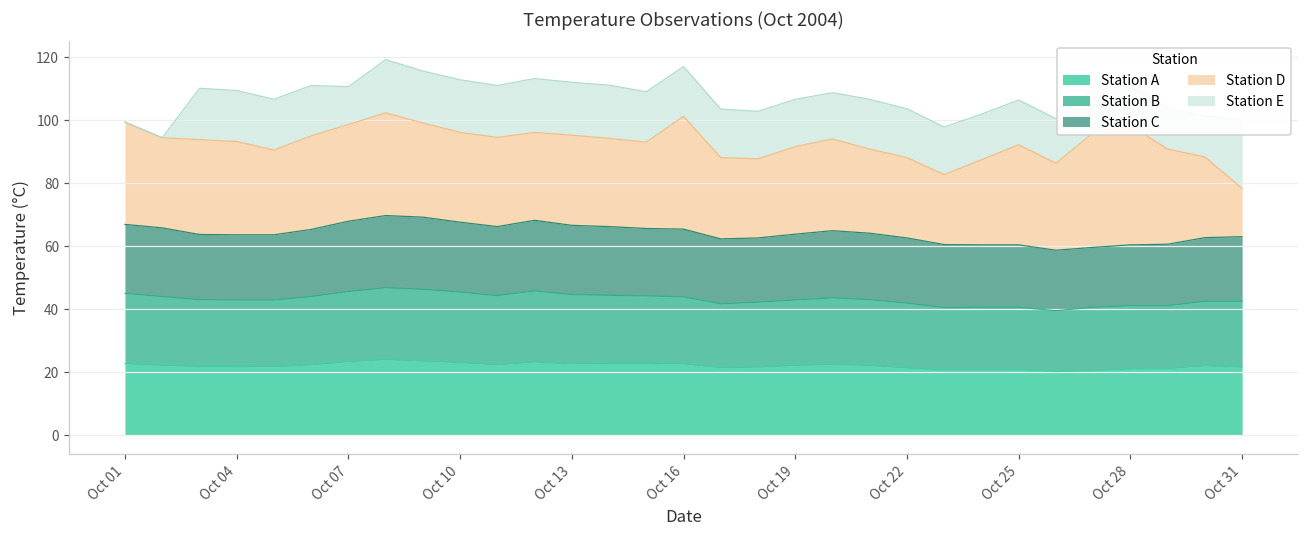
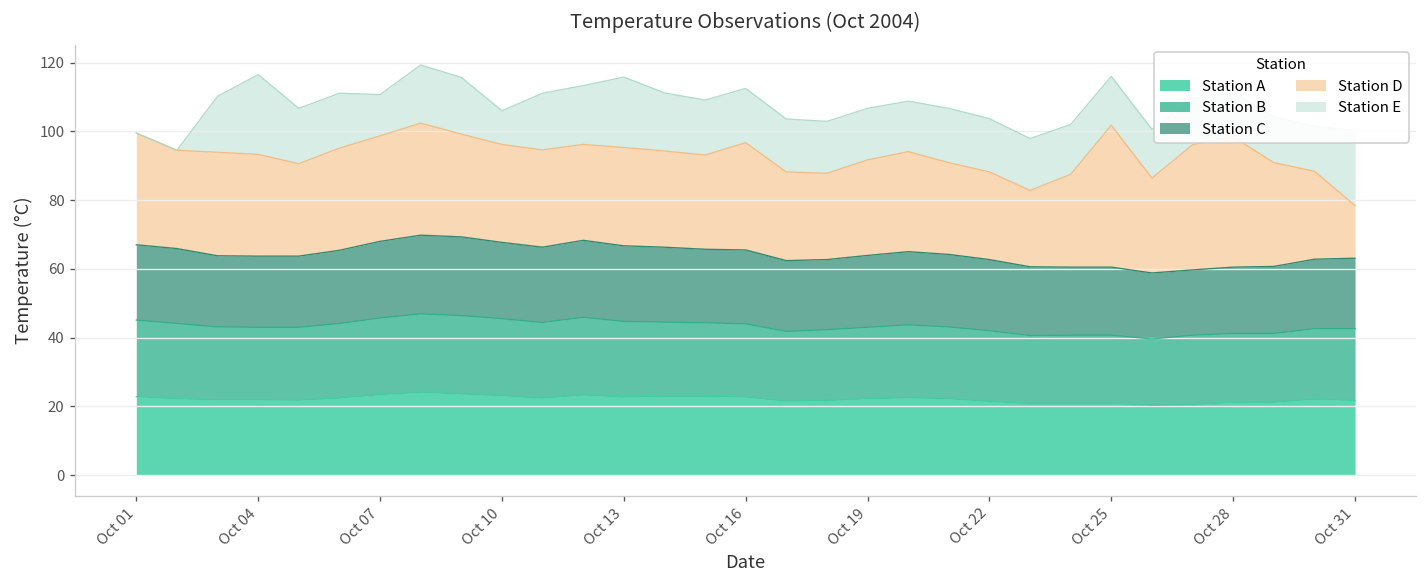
  {
    "Station D": {
      "Oct 04": 30,
      "Oct 07": 31,
      "Oct 10": 29,
      "Oct 13": 29,
-     "Oct 16": 36,
+     "Oct 16": 31,
      "Oct 19": 28,
      "Oct 22": 26,
-     "Oct 25": 32,
+     "Oct 25": 41,
      "Oct 31": 15
    },
    "Station E": {
-     "Oct 04": 16,
+     "Oct 04": 23,
      "Oct 07": 12,
-     "Oct 10": 17,
-     "Oct 13": 17,
+     "Oct 10": 10,
+     "Oct 13": 21,
      "Oct 16": 16,
      "Oct 19": 15,
      "Oct 22": 16,
      "Oct 25": 14
    }
  }
